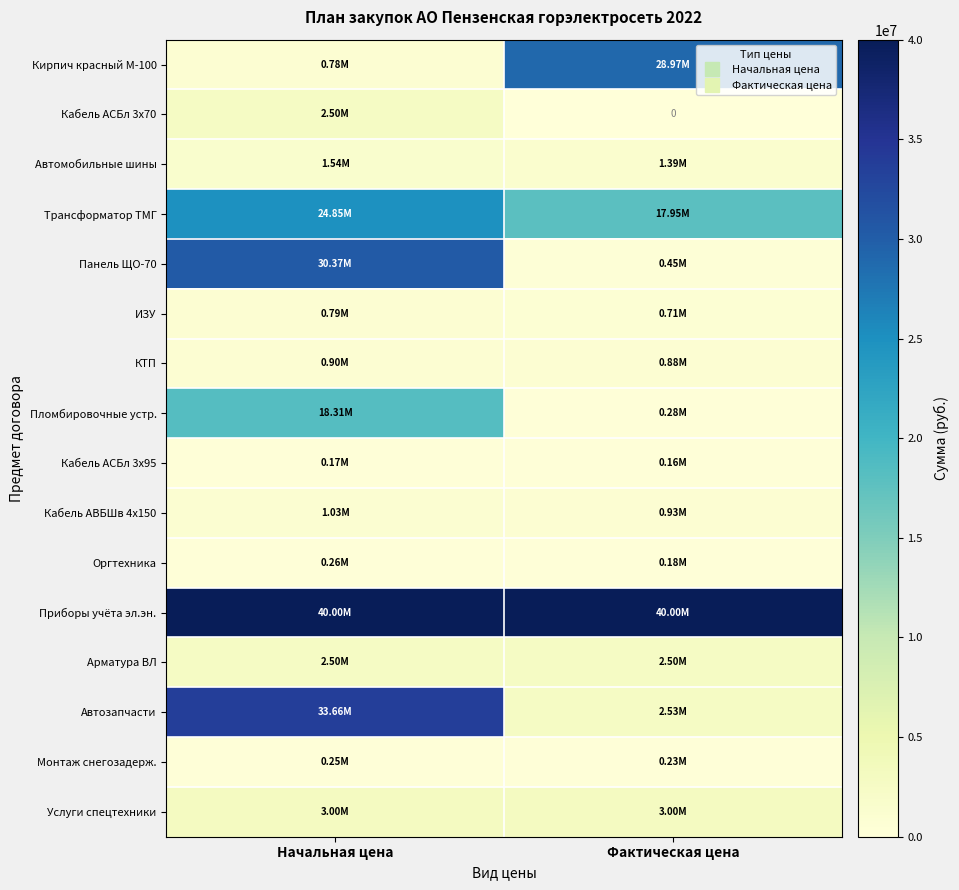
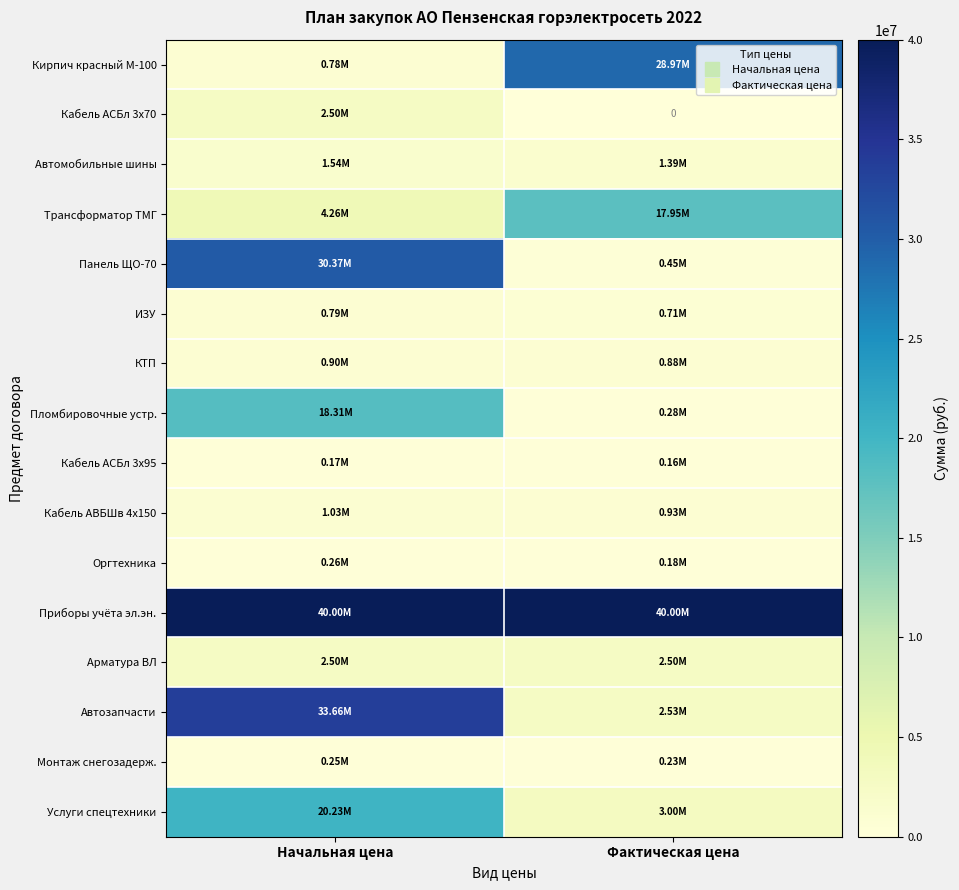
  {
    "Кирпич красный М-100": {
      "Начальная цена": "0.78M",
      "Фактическая цена": "28.97M"
    },
    "Кабель АСБл 3х70": {
      "Начальная цена": "2.50M",
      "Фактическая цена": "0"
    },
    "Автомобильные шины": {
      "Начальная цена": "1.54M",
      "Фактическая цена": "1.39M"
    },
    "Трансформатор ТМГ": {
-     "Начальная цена": "24.85M",
+     "Начальная цена": "4.26M",
      "Фактическая цена": "17.95M"
    },
    "Панель ЩО-70": {
      "Начальная цена": "30.37M",
      "Фактическая цена": "0.45M"
    },
    "ИЗУ": {
      "Начальная цена": "0.79M",
      "Фактическая цена": "0.71M"
    },
    "КТП": {
      "Начальная цена": "0.90M",
      "Фактическая цена": "0.88M"
    },
    "Пломбировочные устр.": {
      "Начальная цена": "18.31M",
      "Фактическая цена": "0.28M"
    },
    "Кабель АСБл 3х95": {
      "Начальная цена": "0.17M",
      "Фактическая цена": "0.16M"
    },
    "Кабель АВБШв 4х150": {
      "Начальная цена": "1.03M",
      "Фактическая цена": "0.93M"
    },
    "Оргтехника": {
      "Начальная цена": "0.26M",
      "Фактическая цена": "0.18M"
    },
    "Приборы учёта эл.эн.": {
      "Начальная цена": "40.00M",
      "Фактическая цена": "40.00M"
    },
    "Арматура ВЛ": {
      "Начальная цена": "2.50M",
      "Фактическая цена": "2.50M"
    },
    "Автозапчасти": {
      "Начальная цена": "33.66M",
      "Фактическая цена": "2.53M"
    },
    "Монтаж снегозадерж.": {
      "Начальная цена": "0.25M",
      "Фактическая цена": "0.23M"
    },
    "Услуги спецтехники": {
-     "Начальная цена": "3.00M",
+     "Начальная цена": "20.23M",
      "Фактическая цена": "3.00M"
    }
  }
